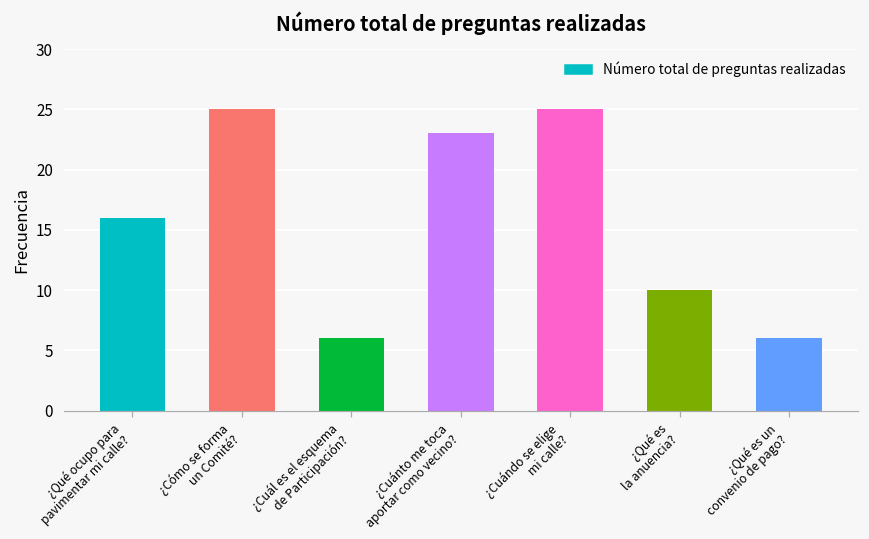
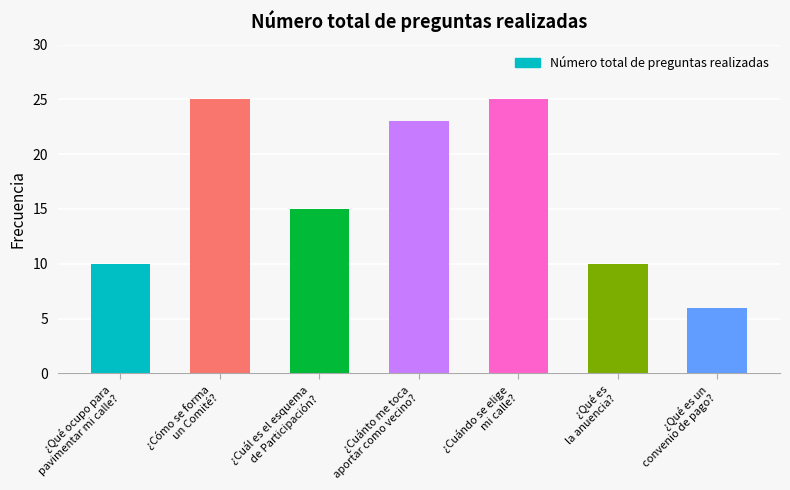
  {
-   "¿Qué ocupo para pavimentar mi calle?": 16,
+   "¿Qué ocupo para pavimentar mi calle?": 10,
    "¿Cómo se forma un Comité?": 25,
-   "¿Cuál es el esquema de Participación?": 6,
+   "¿Cuál es el esquema de Participación?": 15,
    "¿Cuánto me toca aportar como vecino?": 23,
    "¿Cuándo se elige mi calle?": 25,
    "¿Qué es la anuencia?": 10,
    "¿Qué es un convenio de pago?": 6
  }
